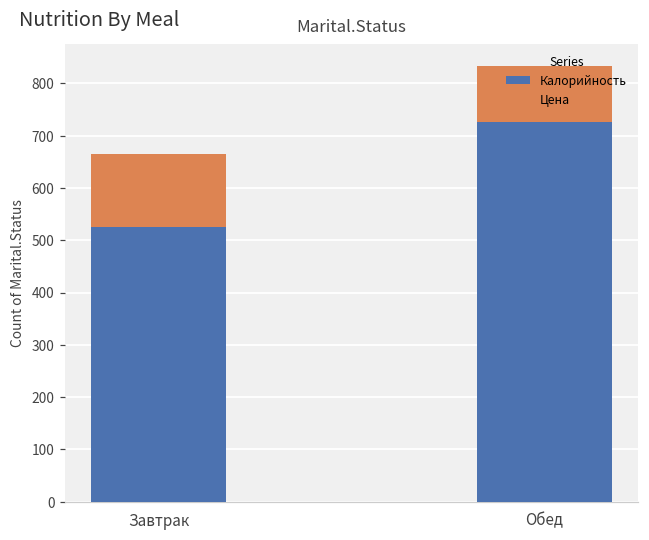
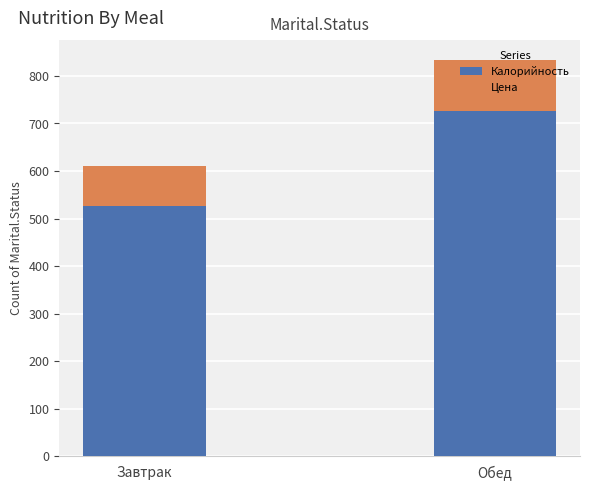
  {
    "Калорийность": {
      "Завтрак": 530,
      "Обед": 730
    },
    "Цена": {
-     "Завтрак": 140,
+     "Завтрак": 90,
      "Обед": 110
    }
  }
